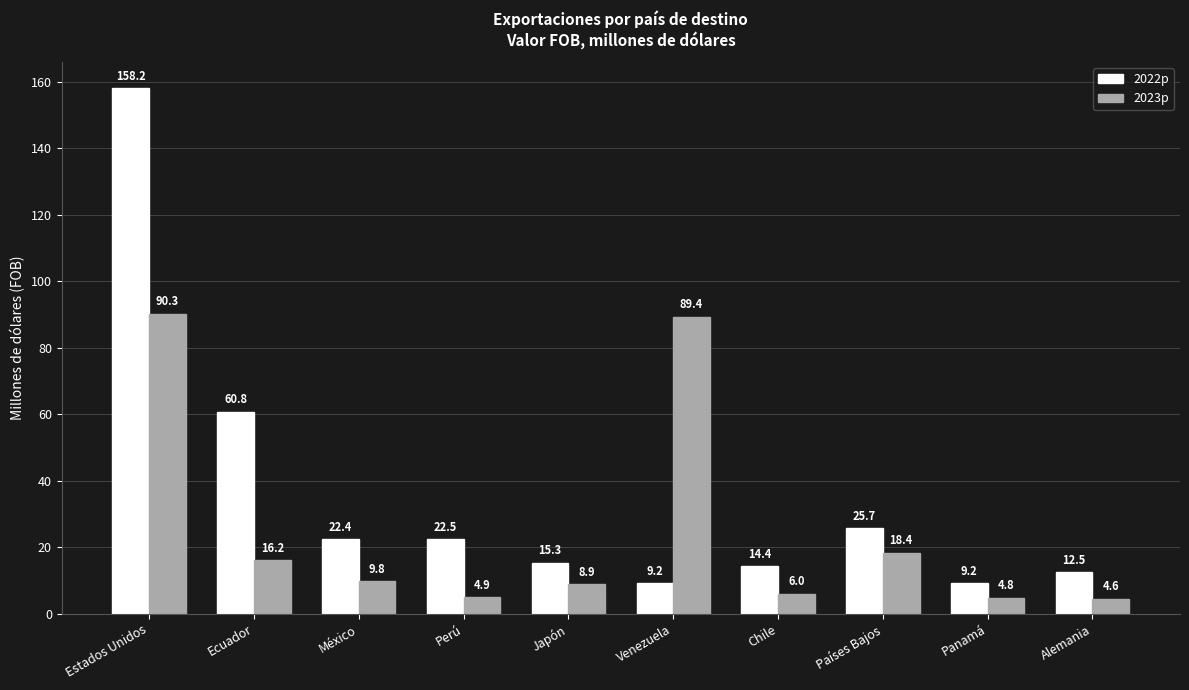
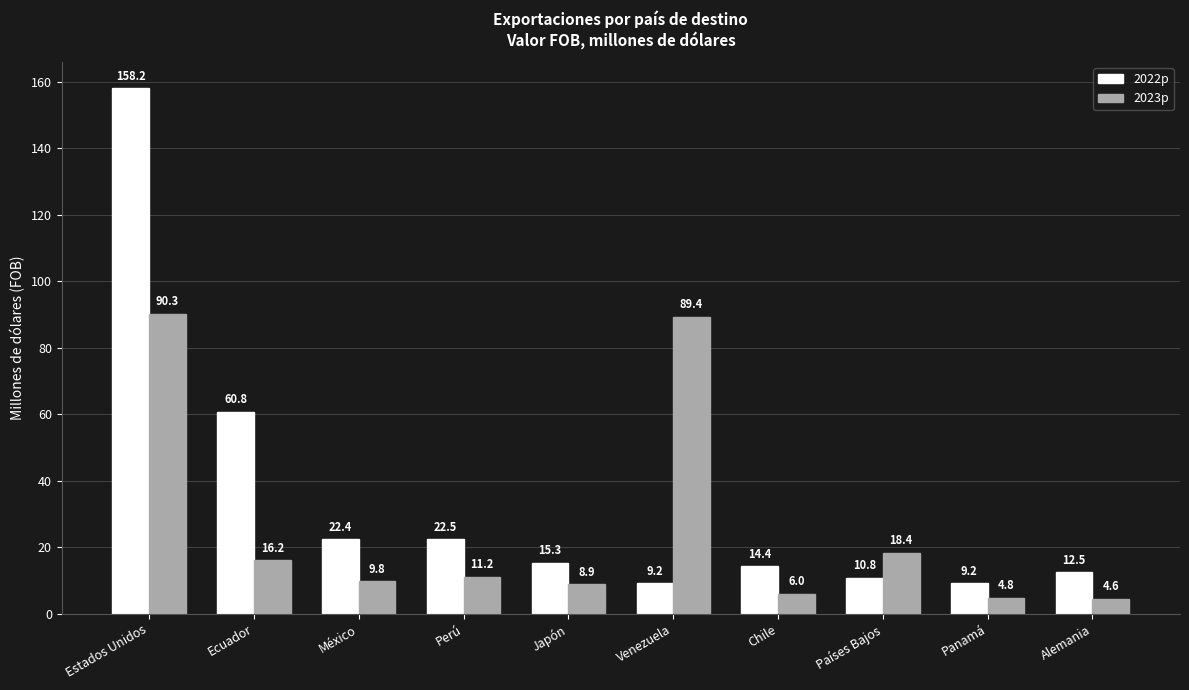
  {
    "2022p": {
      "Estados Unidos": 158.2,
      "Ecuador": 60.8,
      "México": 22.4,
      "Perú": 22.5,
      "Japón": 15.3,
      "Venezuela": 9.2,
      "Chile": 14.4,
-     "Países Bajos": 25.7,
+     "Países Bajos": 10.8,
      "Panamá": 9.2,
      "Alemania": 12.5
    },
    "2023p": {
      "Estados Unidos": 90.3,
      "Ecuador": 16.2,
      "México": 9.8,
-     "Perú": 4.9,
+     "Perú": 11.2,
      "Japón": 8.9,
      "Venezuela": 89.4,
      "Chile": 6.0,
      "Países Bajos": 18.4,
      "Panamá": 4.8,
      "Alemania": 4.6
    }
  }
